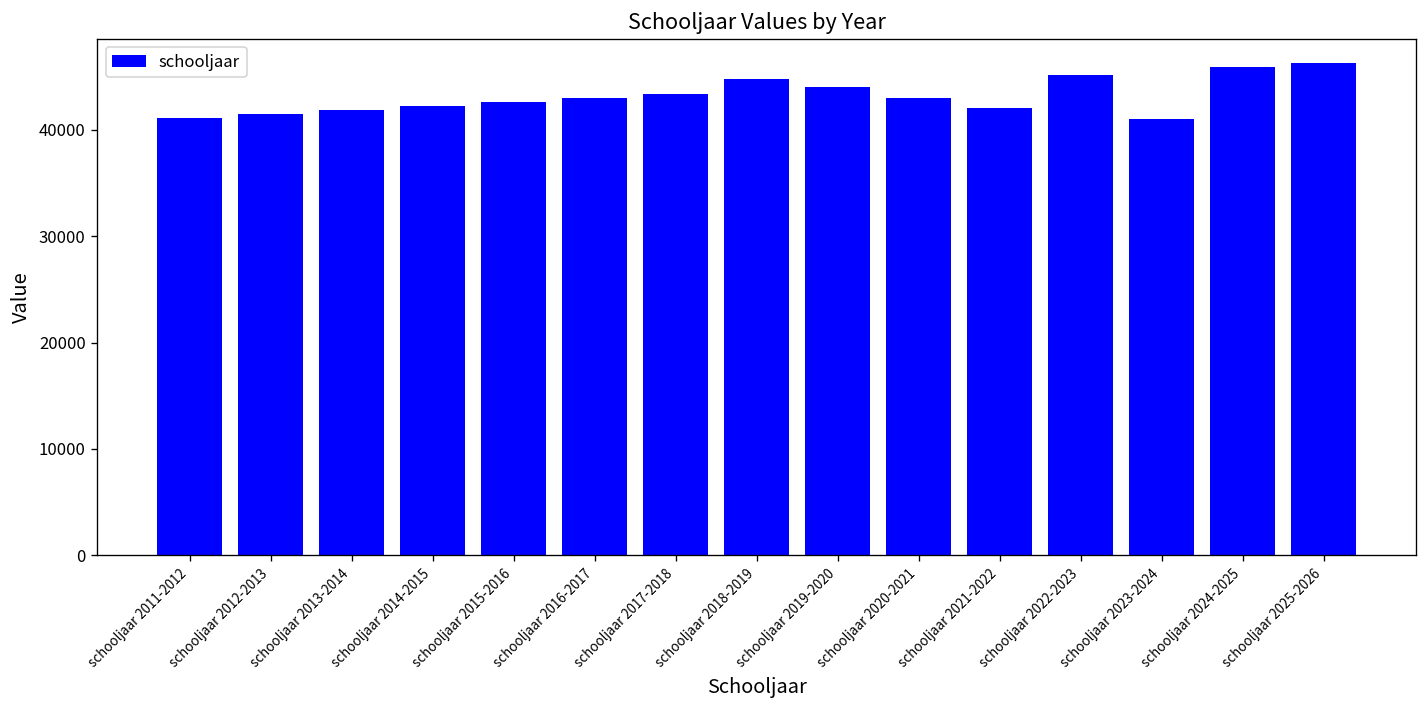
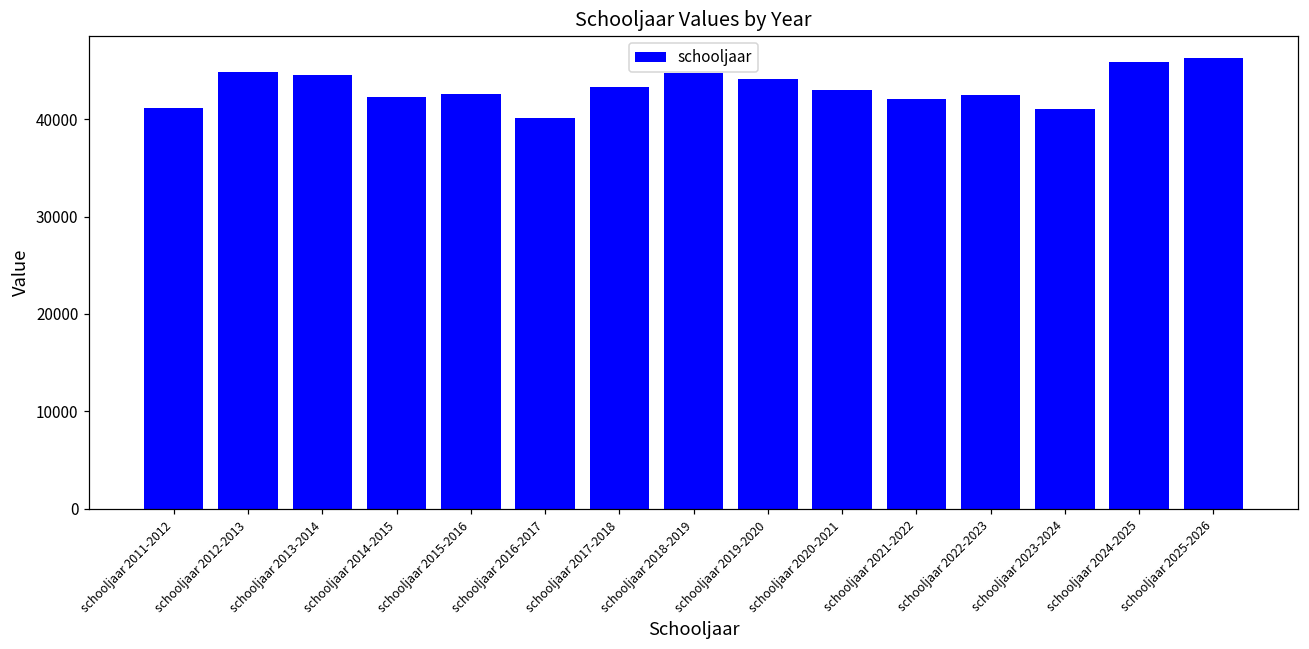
  {
    "schooljaar 2011-2012": 41000,
-   "schooljaar 2012-2013": 42000,
-   "schooljaar 2013-2014": 42000,
+   "schooljaar 2012-2013": 45000,
+   "schooljaar 2013-2014": 45000,
    "schooljaar 2014-2015": 42000,
    "schooljaar 2015-2016": 43000,
-   "schooljaar 2016-2017": 43000,
+   "schooljaar 2016-2017": 40000,
    "schooljaar 2017-2018": 43000,
    "schooljaar 2018-2019": 45000,
    "schooljaar 2019-2020": 44000,
    "schooljaar 2020-2021": 43000,
    "schooljaar 2021-2022": 42000,
-   "schooljaar 2022-2023": 45000,
+   "schooljaar 2022-2023": 42000,
    "schooljaar 2023-2024": 41000,
    "schooljaar 2024-2025": 46000,
    "schooljaar 2025-2026": 46000
  }
